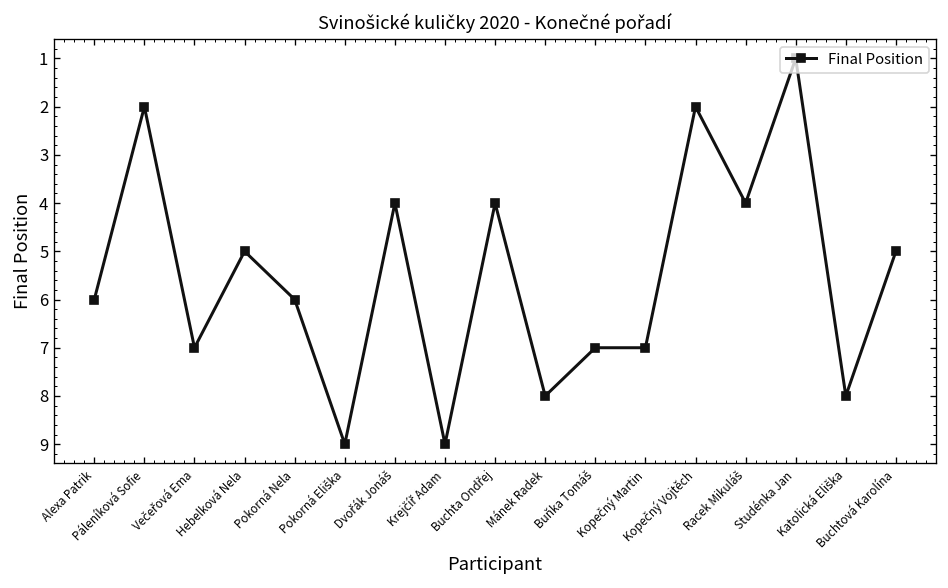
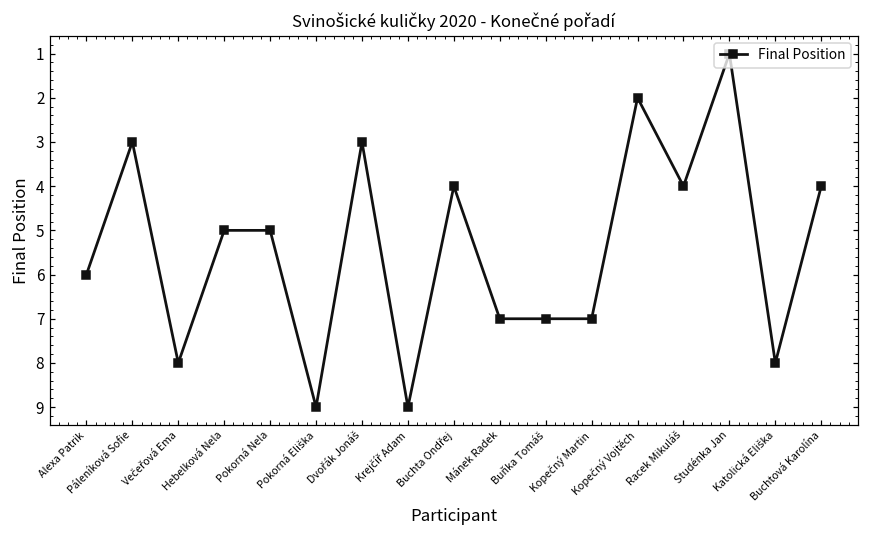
  {
    "Alexa Patrik": 6,
-   "Páleníková Sofie": 2,
-   "Večeřová Ema": 7,
+   "Páleníková Sofie": 3,
+   "Večeřová Ema": 8,
    "Hebelková Nela": 5,
-   "Pokorná Nela": 6,
+   "Pokorná Nela": 5,
    "Pokorná Eliška": 9,
-   "Dvořák Jonáš": 4,
+   "Dvořák Jonáš": 3,
    "Krejčíř Adam": 9,
    "Buchta Ondřej": 4,
-   "Mánek Radek": 8,
+   "Mánek Radek": 7,
    "Buňka Tomáš": 7,
    "Kopečný Martin": 7,
    "Kopečný Vojtěch": 2,
    "Racek Mikuláš": 4,
    "Katolická Eliška": 8,
-   "Buchtová Karolína": 5
+   "Buchtová Karolína": 4
  }
